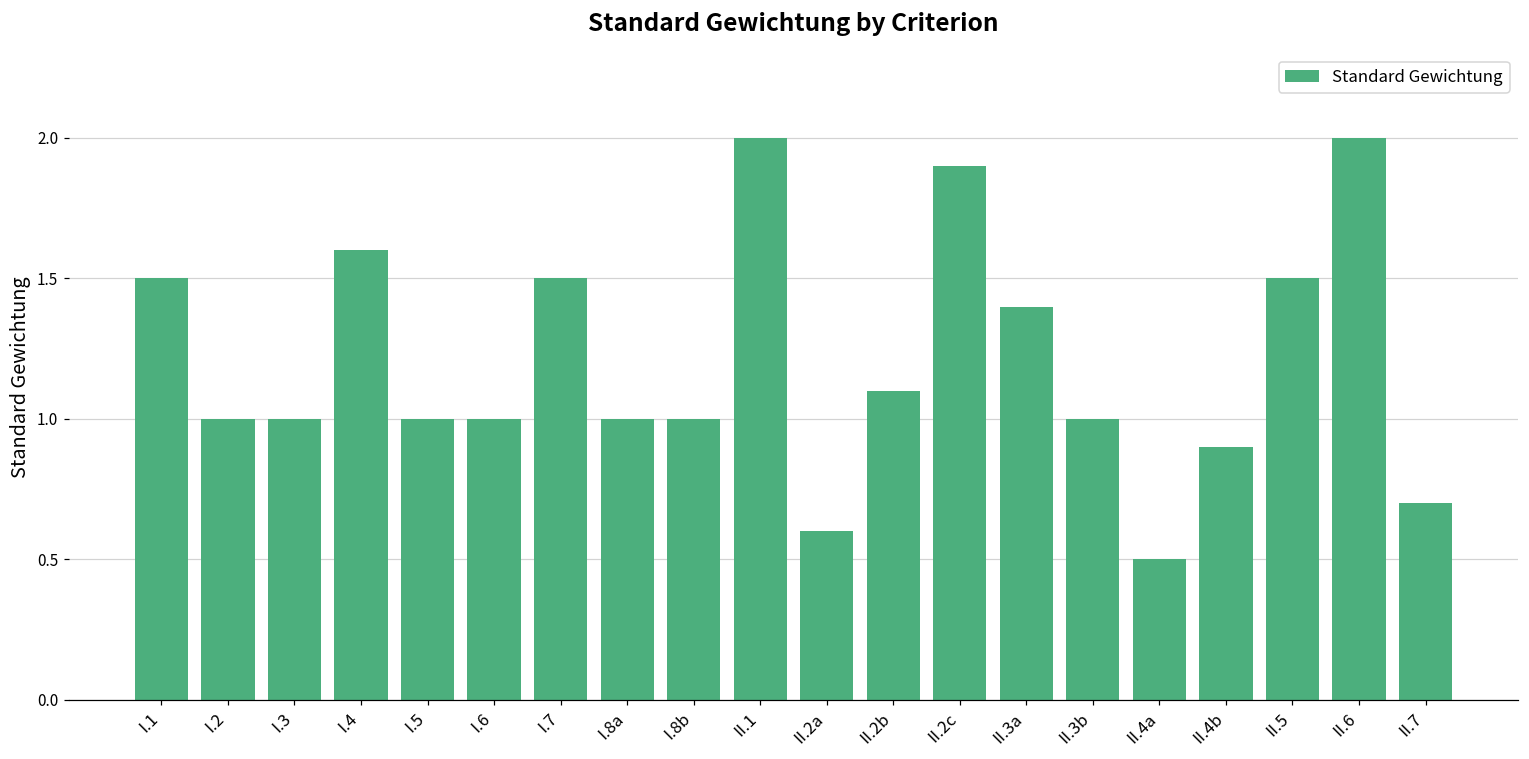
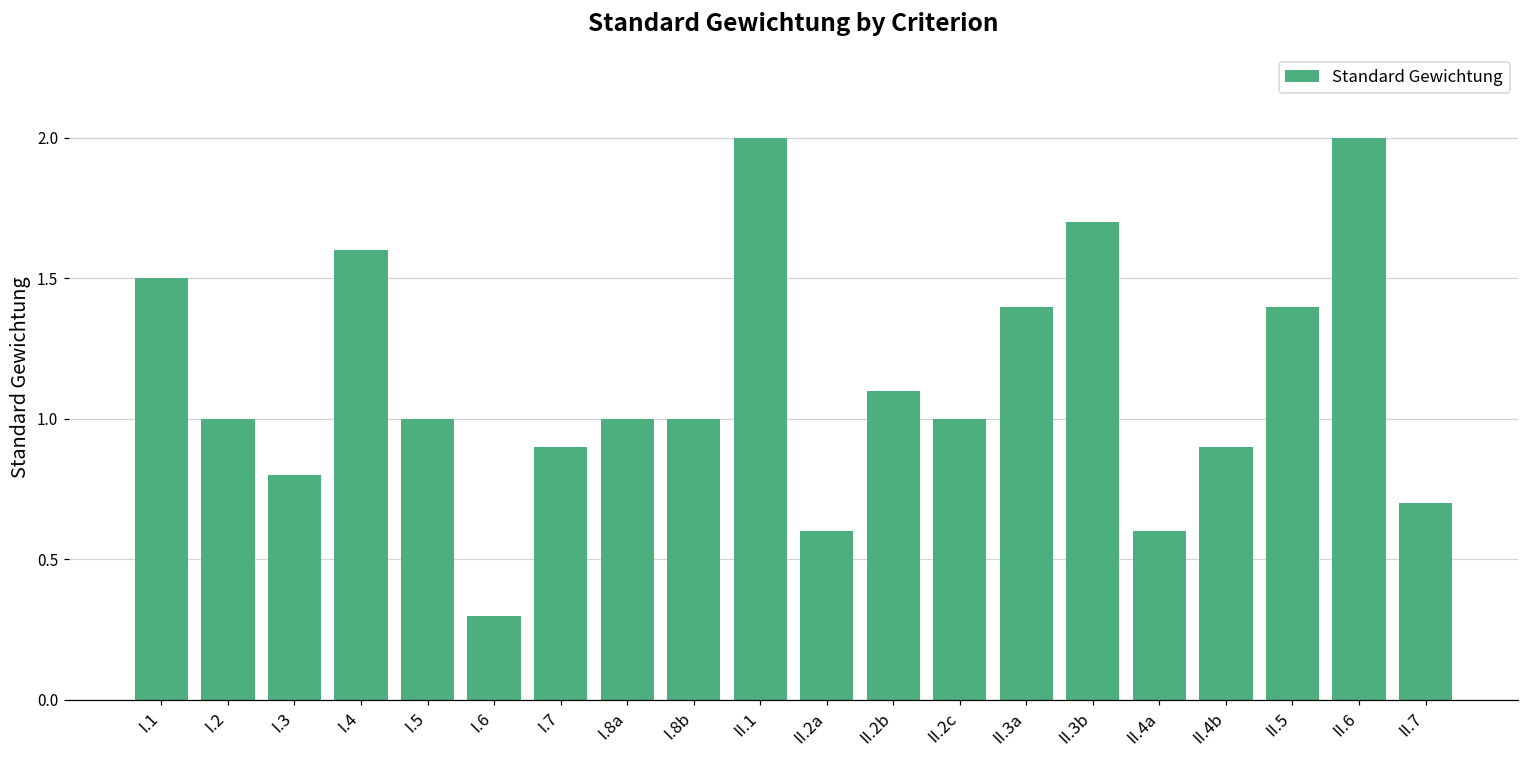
  {
    "I.1": 1.5,
    "I.2": 1.0,
-   "I.3": 1.0,
+   "I.3": 0.8,
    "I.4": 1.6,
    "I.5": 1.0,
-   "I.6": 1.0,
-   "I.7": 1.5,
+   "I.6": 0.3,
+   "I.7": 0.9,
    "I.8a": 1.0,
    "I.8b": 1.0,
    "II.1": 2.0,
    "II.2a": 0.6,
    "II.2b": 1.1,
-   "II.2c": 1.9,
+   "II.2c": 1.0,
    "II.3a": 1.4,
-   "II.3b": 1.0,
-   "II.4a": 0.5,
+   "II.3b": 1.7,
+   "II.4a": 0.6,
    "II.4b": 0.9,
-   "II.5": 1.5,
+   "II.5": 1.4,
    "II.6": 2.0,
    "II.7": 0.7
  }
